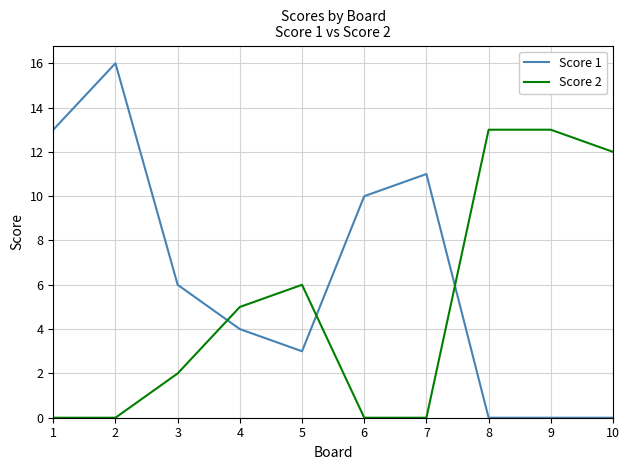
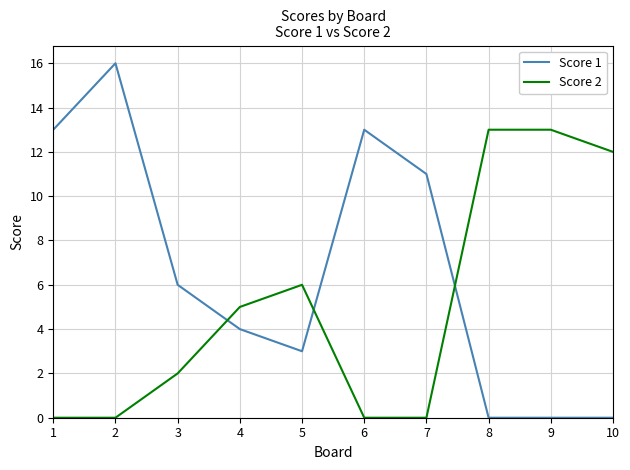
  {
    "Score 1": {
      "1": 13,
      "2": 16,
      "3": 6,
      "4": 4,
      "5": 3,
-     "6": 10,
+     "6": 13,
      "7": 11,
      "8": 0,
      "9": 0,
      "10": 0
    },
    "Score 2": {
      "1": 0,
      "2": 0,
      "3": 2,
      "4": 5,
      "5": 6,
      "6": 0,
      "7": 0,
      "8": 13,
      "9": 13,
      "10": 12
    }
  }
